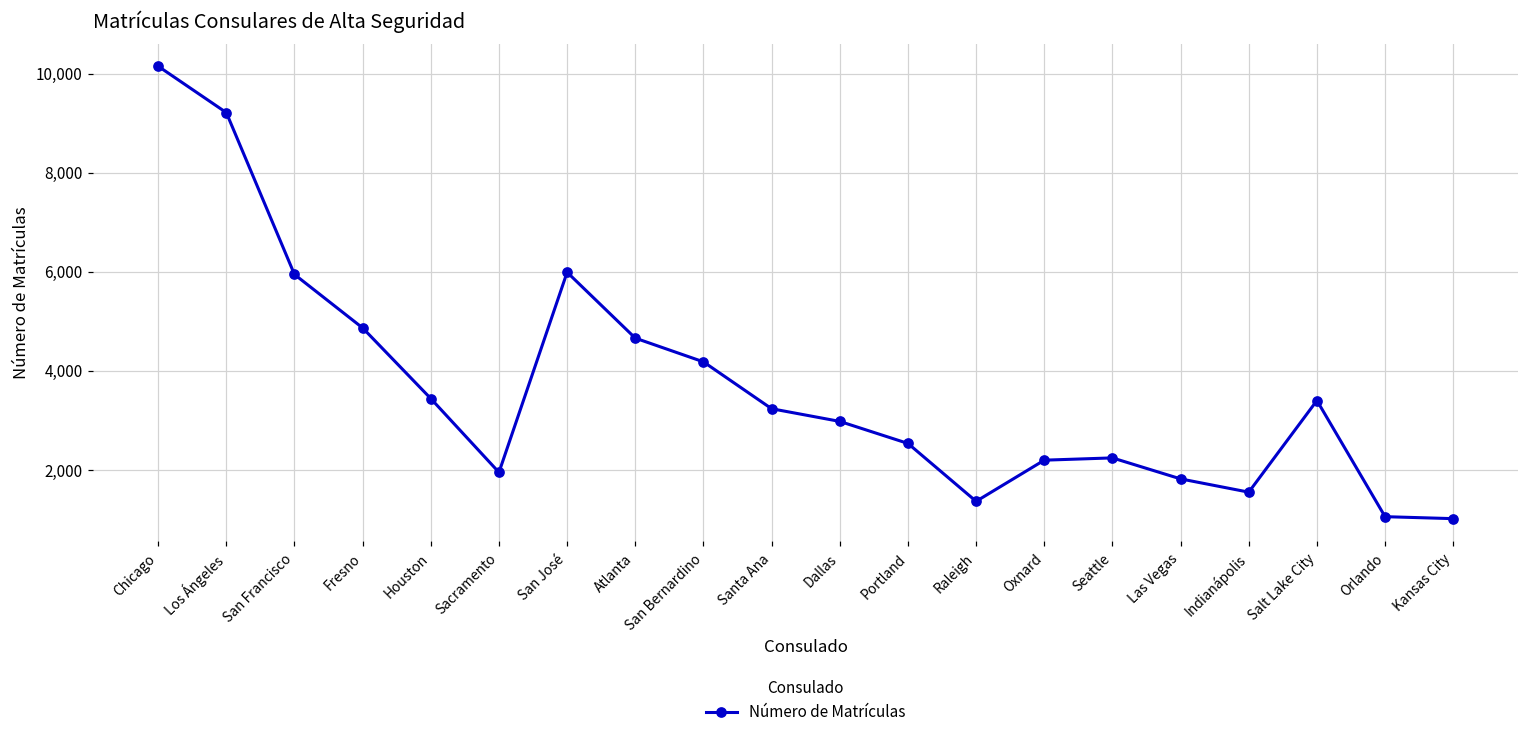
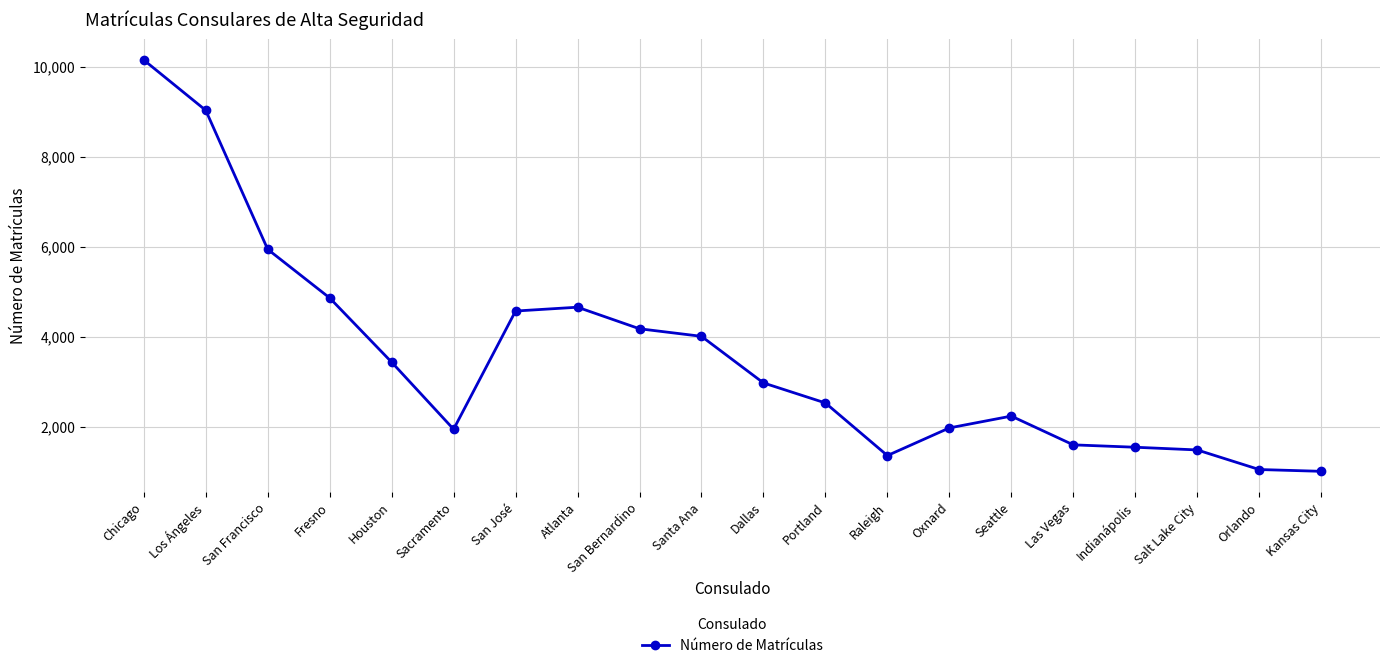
  {
    "Chicago": "10,200",
-   "Los Ángeles": "9,200",
+   "Los Ángeles": "9,000",
    "San Francisco": "5,900",
    "Fresno": "4,900",
    "Houston": "3,400",
    "Sacramento": "1,900",
-   "San José": "6,000",
+   "San José": "4,600",
    "Atlanta": "4,700",
    "San Bernardino": "4,200",
-   "Santa Ana": "3,200",
+   "Santa Ana": "4,000",
    "Dallas": "3,000",
    "Portland": "2,500",
    "Raleigh": "1,400",
-   "Oxnard": "2,200",
+   "Oxnard": "2,000",
    "Seattle": "2,200",
-   "Las Vegas": "1,800",
+   "Las Vegas": "1,600",
    "Indianápolis": "1,500",
-   "Salt Lake City": "3,400",
+   "Salt Lake City": "1,500",
    "Orlando": "1,100",
    "Kansas City": "1,000"
  }
